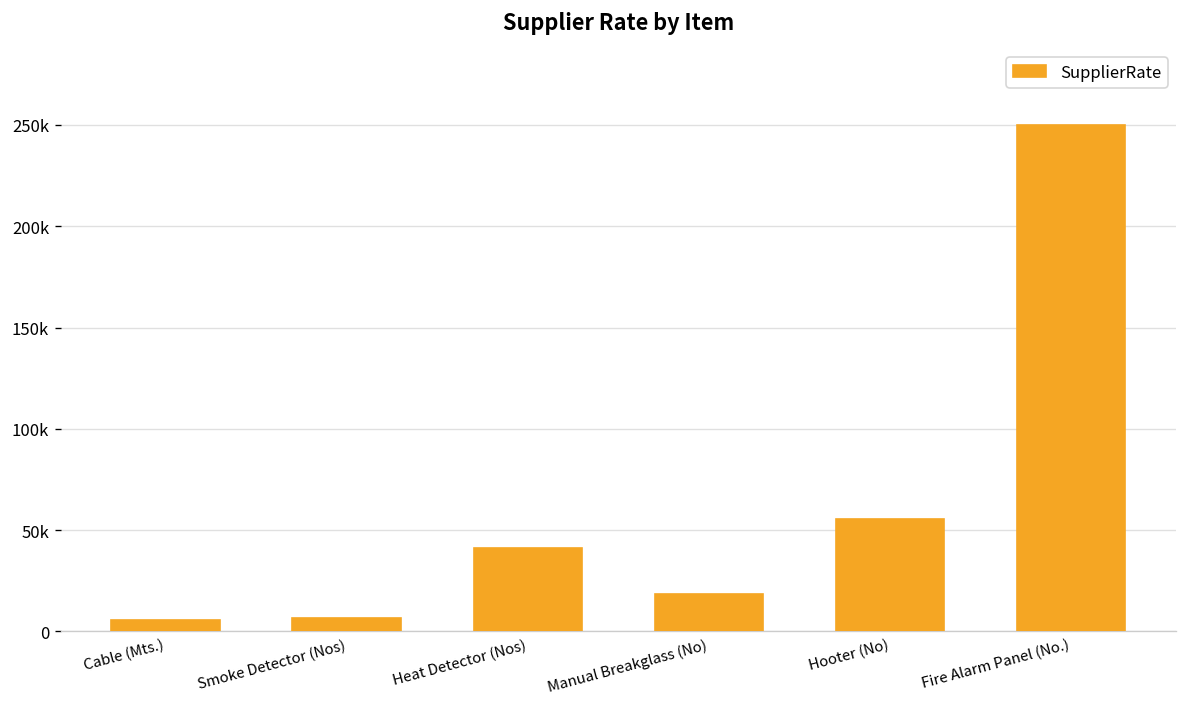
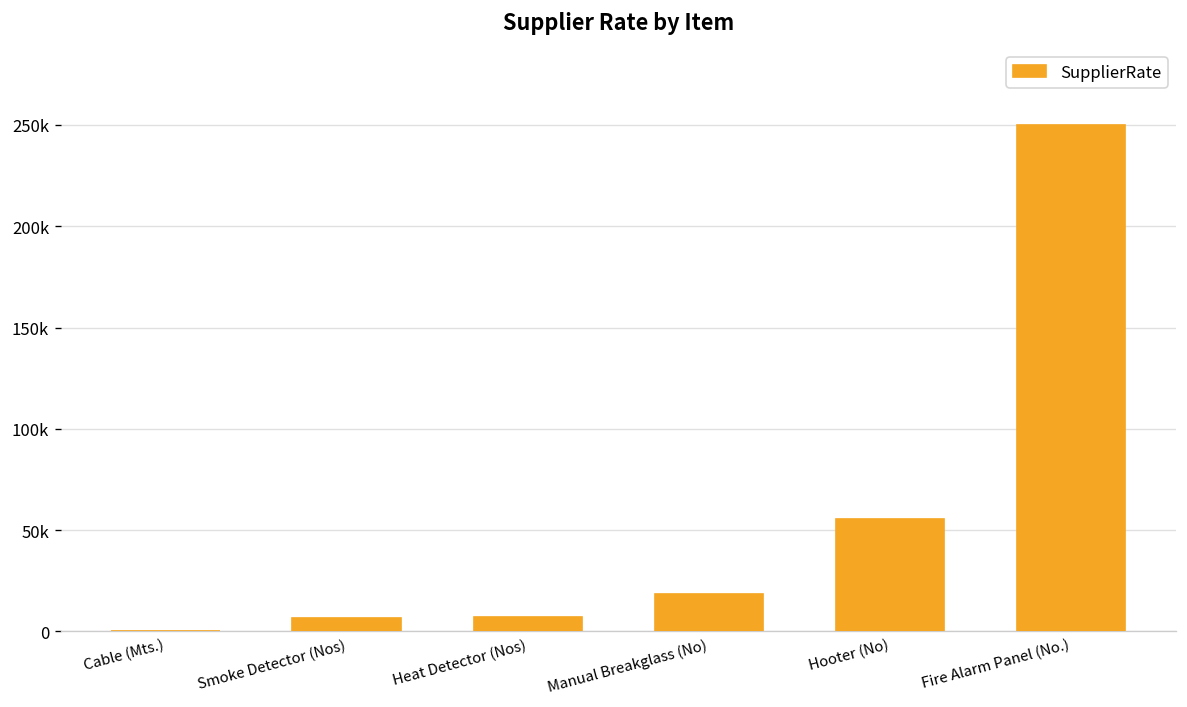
  {
-   "Cable (Mts.)": 6000,
+   "Cable (Mts.)": 0,
    "Smoke Detector (Nos)": 7000,
-   "Heat Detector (Nos)": 41000,
+   "Heat Detector (Nos)": 7000,
    "Manual Breakglass (No)": 19000,
    "Hooter (No)": 56000,
    "Fire Alarm Panel (No.)": 250000
  }
